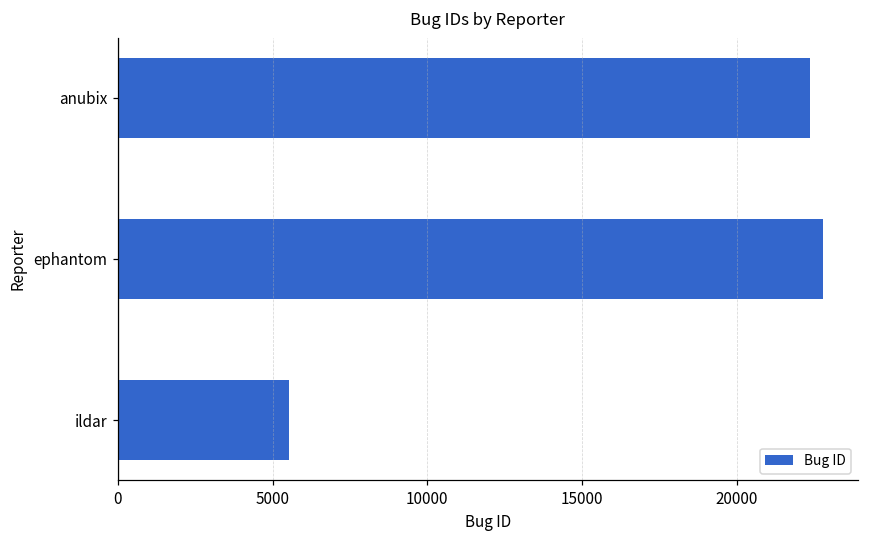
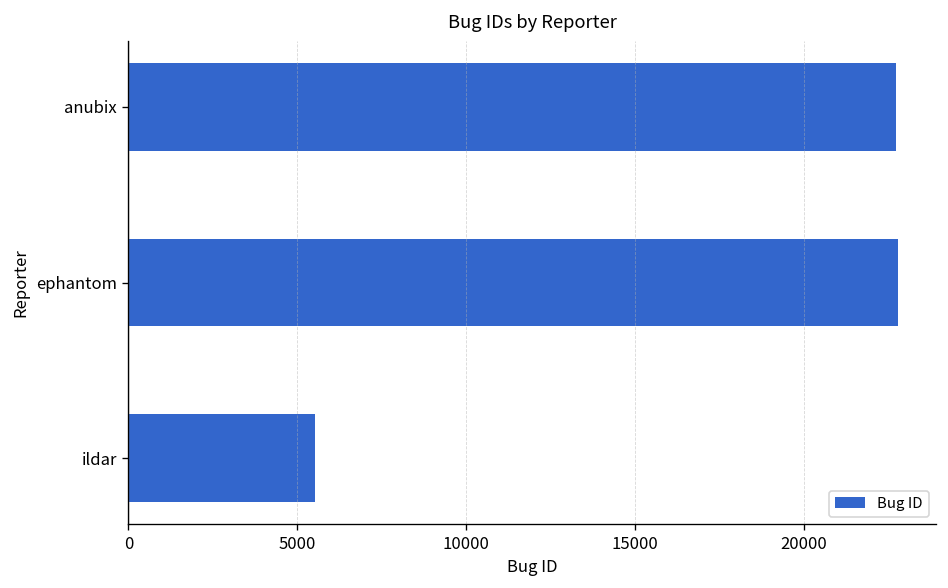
  {
-   "anubix": 22300,
+   "anubix": 22700,
    "ephantom": 22800,
    "ildar": 5500
  }
